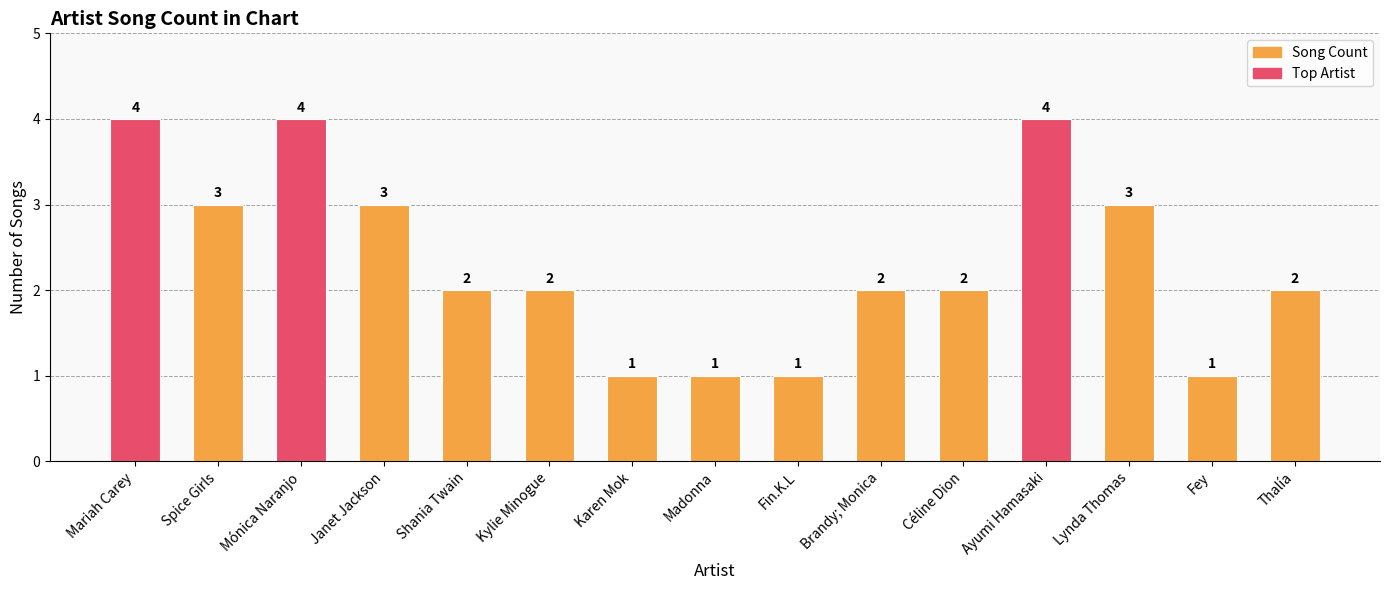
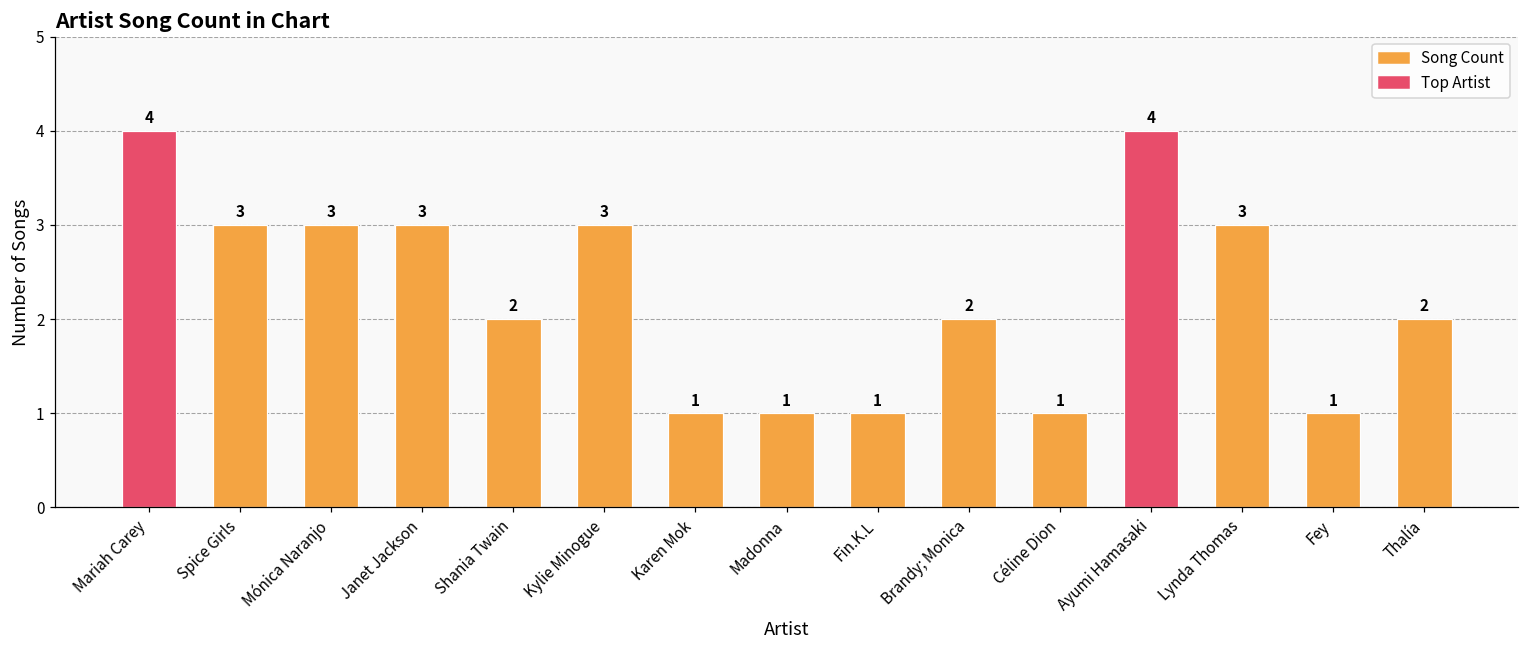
  {
    "Mariah Carey": 4,
    "Spice Girls": 3,
-   "Mónica Naranjo": 4,
+   "Mónica Naranjo": 3,
    "Janet Jackson": 3,
    "Shania Twain": 2,
-   "Kylie Minogue": 2,
+   "Kylie Minogue": 3,
    "Karen Mok": 1,
    "Madonna": 1,
    "Fin.K.L": 1,
    "Brandy; Monica": 2,
-   "Céline Dion": 2,
+   "Céline Dion": 1,
    "Ayumi Hamasaki": 4,
    "Lynda Thomas": 3,
    "Fey": 1,
    "Thalía": 2
  }
